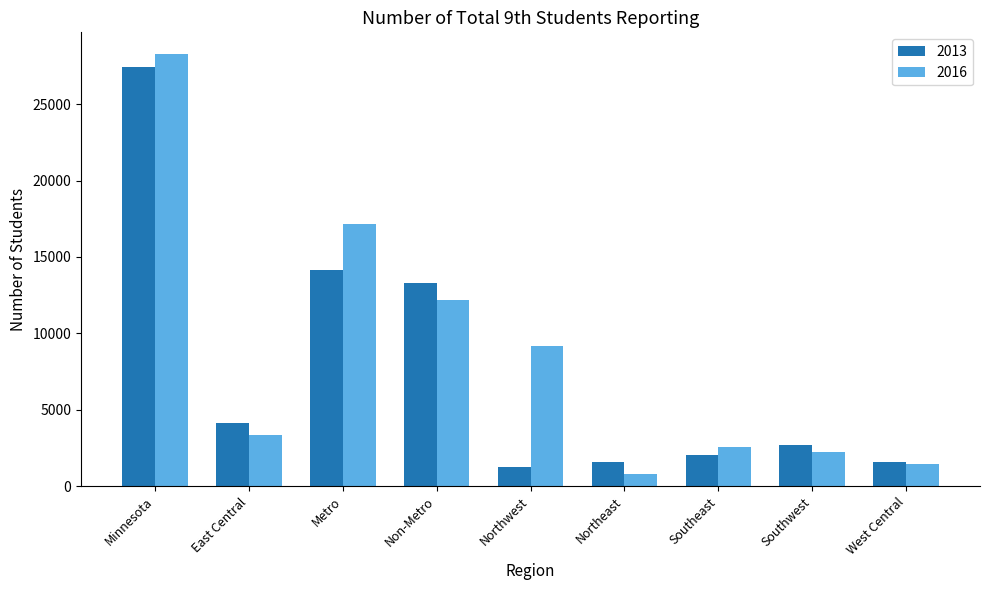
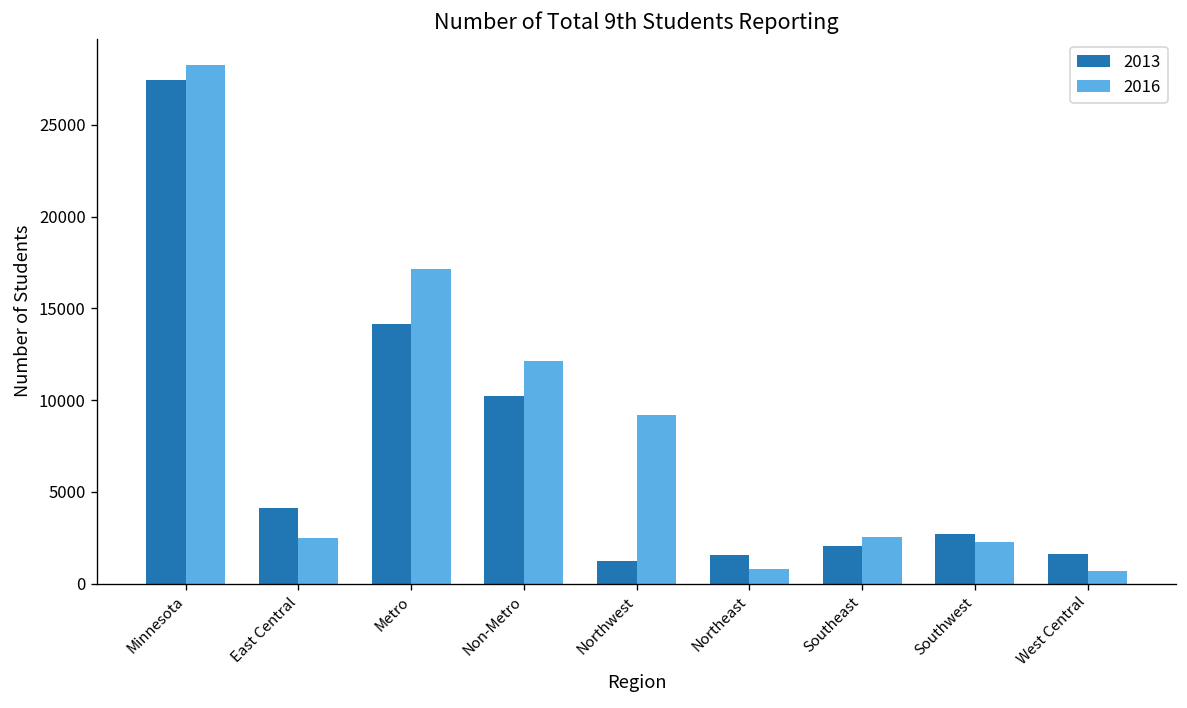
  {
    "2013": {
      "Minnesota": 27500,
      "East Central": 4100,
      "Metro": 14100,
-     "Non-Metro": 13300,
+     "Non-Metro": 10200,
      "Northwest": 1300,
      "Northeast": 1600,
      "Southeast": 2000,
      "Southwest": 2700,
      "West Central": 1600
    },
    "2016": {
      "Minnesota": 28300,
-     "East Central": 3300,
+     "East Central": 2500,
      "Metro": 17100,
      "Non-Metro": 12200,
      "Northwest": 9200,
      "Northeast": 800,
      "Southeast": 2600,
      "Southwest": 2300,
-     "West Central": 1500
+     "West Central": 700
    }
  }
